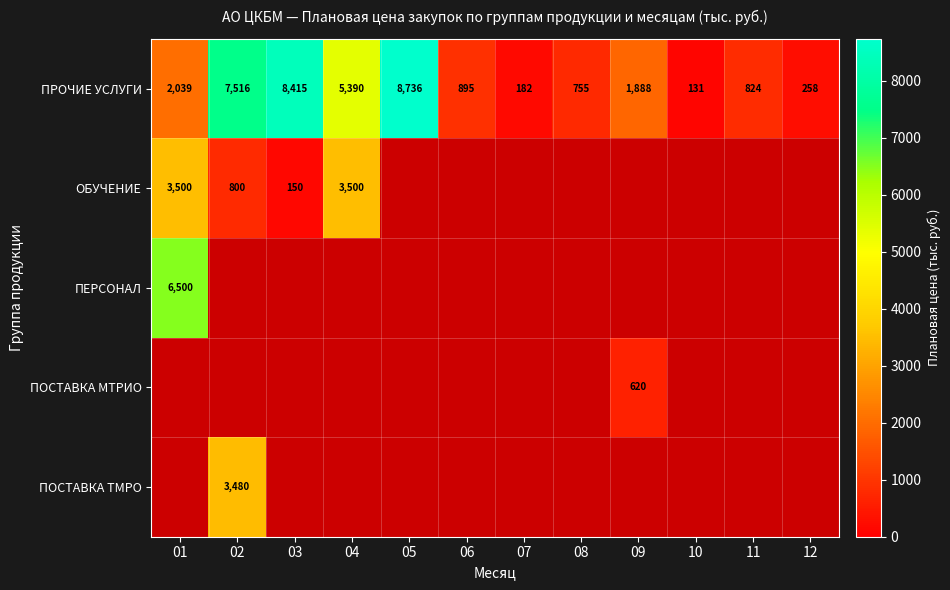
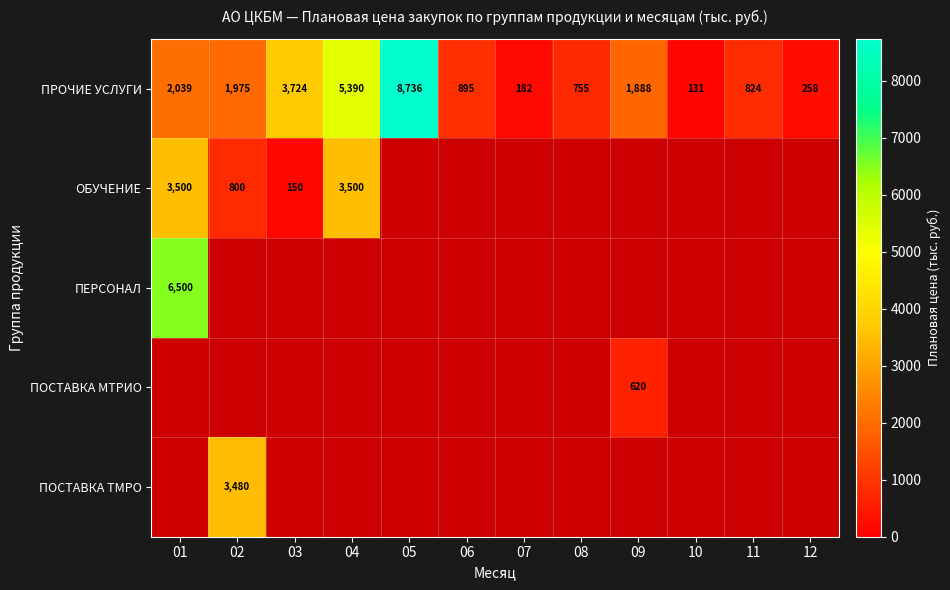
  {
    "ПРОЧИЕ УСЛУГИ": {
      "01": "2,039",
-     "02": "7,516",
-     "03": "8,415",
+     "02": "1,975",
+     "03": "3,724",
      "04": "5,390",
      "05": "8,736",
      "06": "895",
      "07": "182",
      "08": "755",
      "09": "1,888",
      "10": "131",
      "11": "824",
      "12": "258"
    },
    "ОБУЧЕНИЕ": {
      "01": "3,500",
      "02": "800",
      "03": "150",
      "04": "3,500"
    },
    "ПЕРСОНАЛ": {
      "01": "6,500"
    },
    "ПОСТАВКА МТРИО": {
      "09": "620"
    },
    "ПОСТАВКА ТМРО": {
      "02": "3,480"
    }
  }
